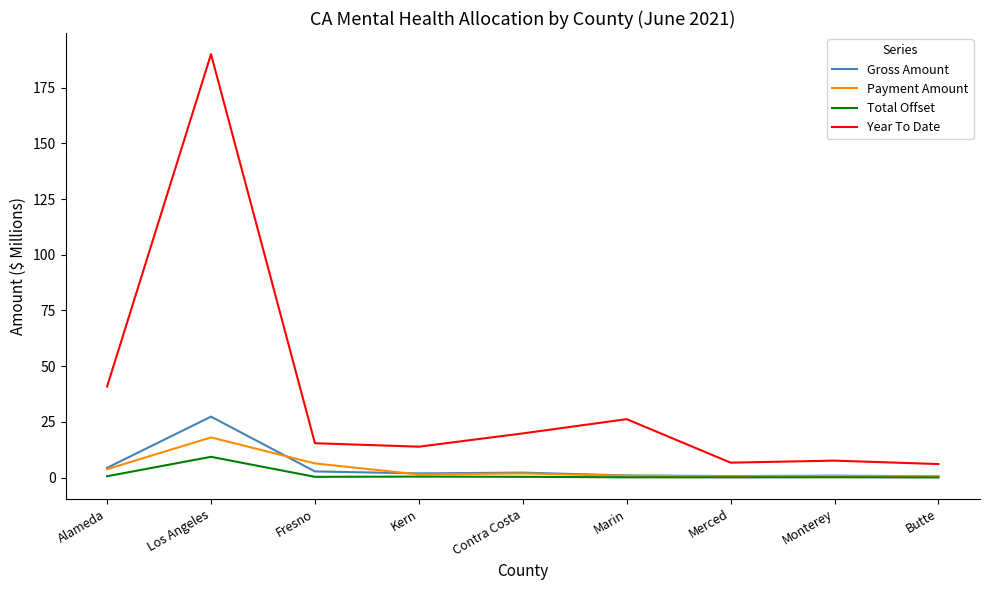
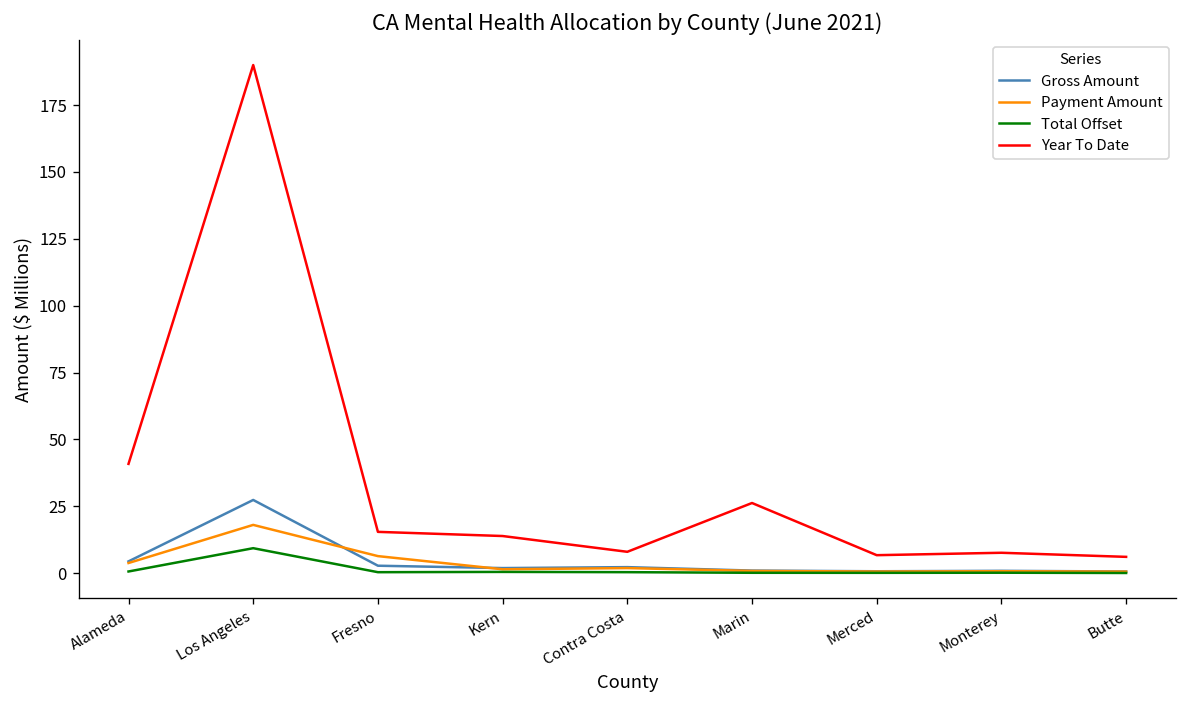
  {
    "Gross Amount": {
      "Los Angeles": 27,
      "Fresno": 3
    },
    "Payment Amount": {
      "Los Angeles": 18,
      "Fresno": 6
    },
    "Total Offset": {
      "Alameda": 1,
      "Los Angeles": 9,
      "Fresno": 0,
      "Contra Costa": 0
    },
    "Year To Date": {
      "Alameda": 41,
      "Los Angeles": 190,
      "Fresno": 15,
      "Kern": 14,
-     "Contra Costa": 20,
+     "Contra Costa": 8,
      "Marin": 26,
      "Merced": 7,
      "Monterey": 8,
      "Butte": 6
    }
  }
